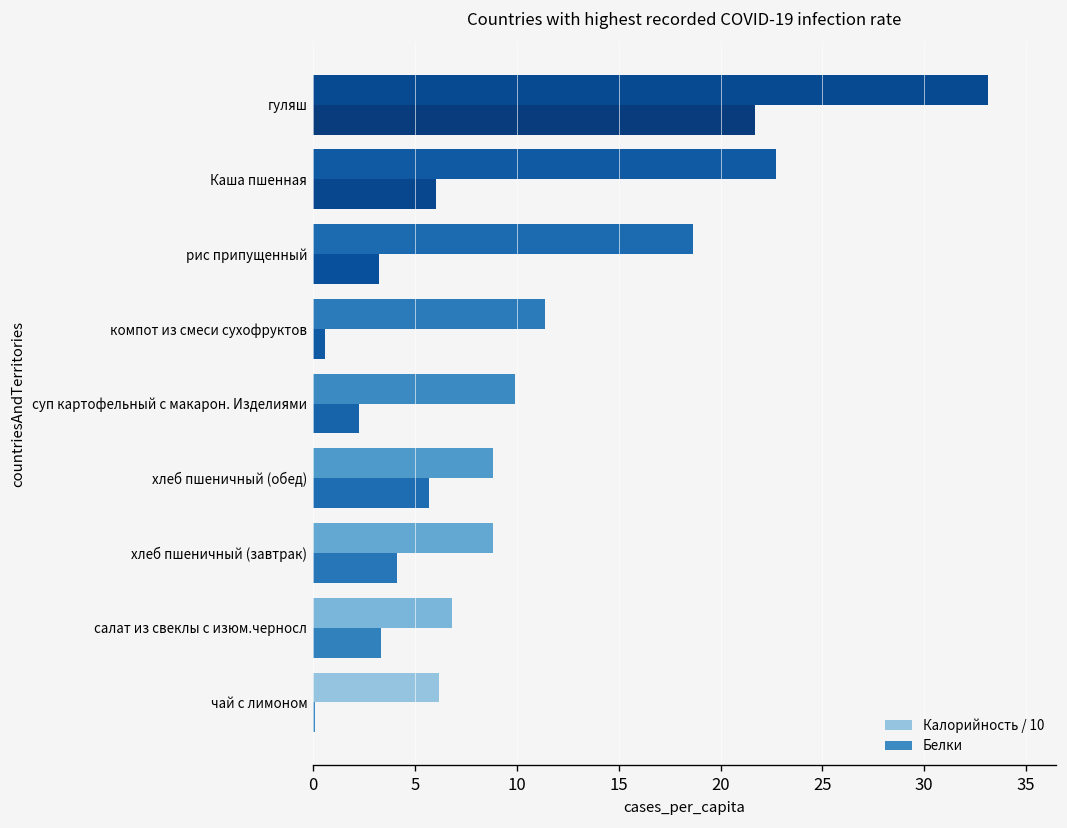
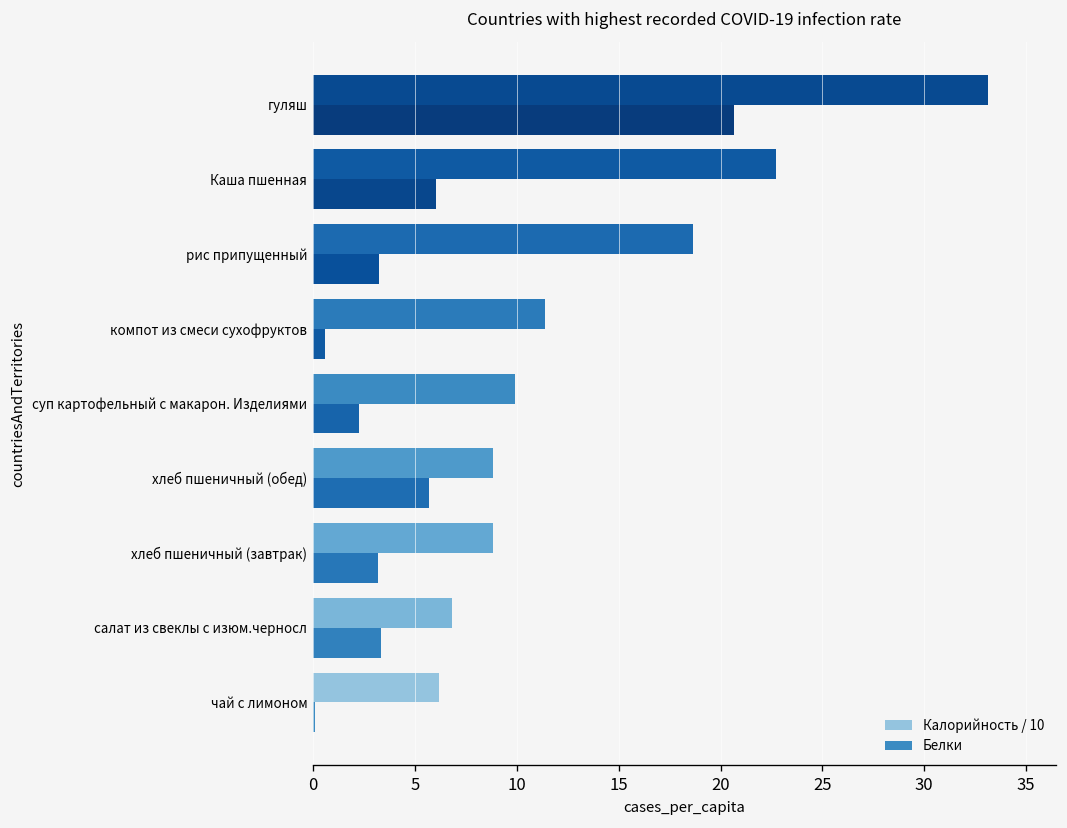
  {
    "Калорийность / 10": {
      "гуляш": 33.2,
      "Каша пшенная": 22.7,
      "рис припущенный": 18.6,
      "компот из смеси сухофруктов": 11.4,
      "суп картофельный с макарон. Изделиями": 9.9,
      "хлеб пшеничный (обед)": 8.8,
      "хлеб пшеничный (завтрак)": 8.8,
      "салат из свеклы с изюм.черносл": 6.8,
      "чай с лимоном": 6.2
    },
    "Белки": {
-     "гуляш": 21.7,
+     "гуляш": 20.7,
      "Каша пшенная": 6.0,
      "рис припущенный": 3.2,
      "компот из смеси сухофруктов": 0.6,
      "суп картофельный с макарон. Изделиями": 2.3,
      "хлеб пшеничный (обед)": 5.7,
-     "хлеб пшеничный (завтрак)": 4.1,
+     "хлеб пшеничный (завтрак)": 3.2,
      "салат из свеклы с изюм.черносл": 3.4
    }
  }
